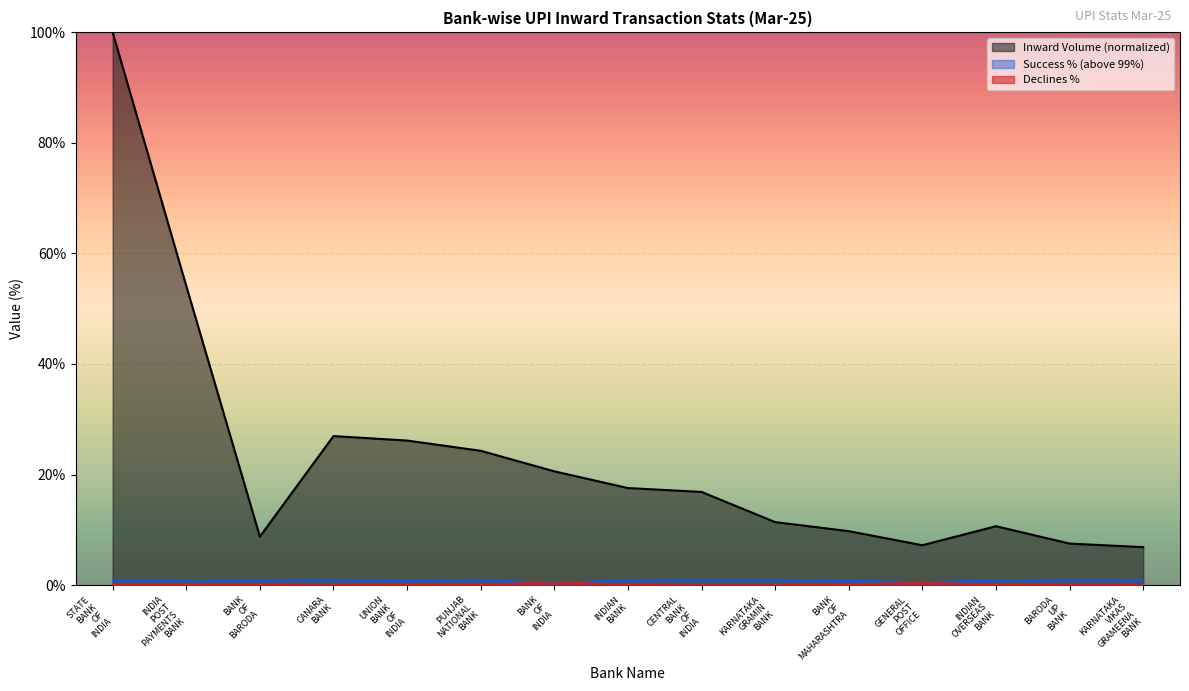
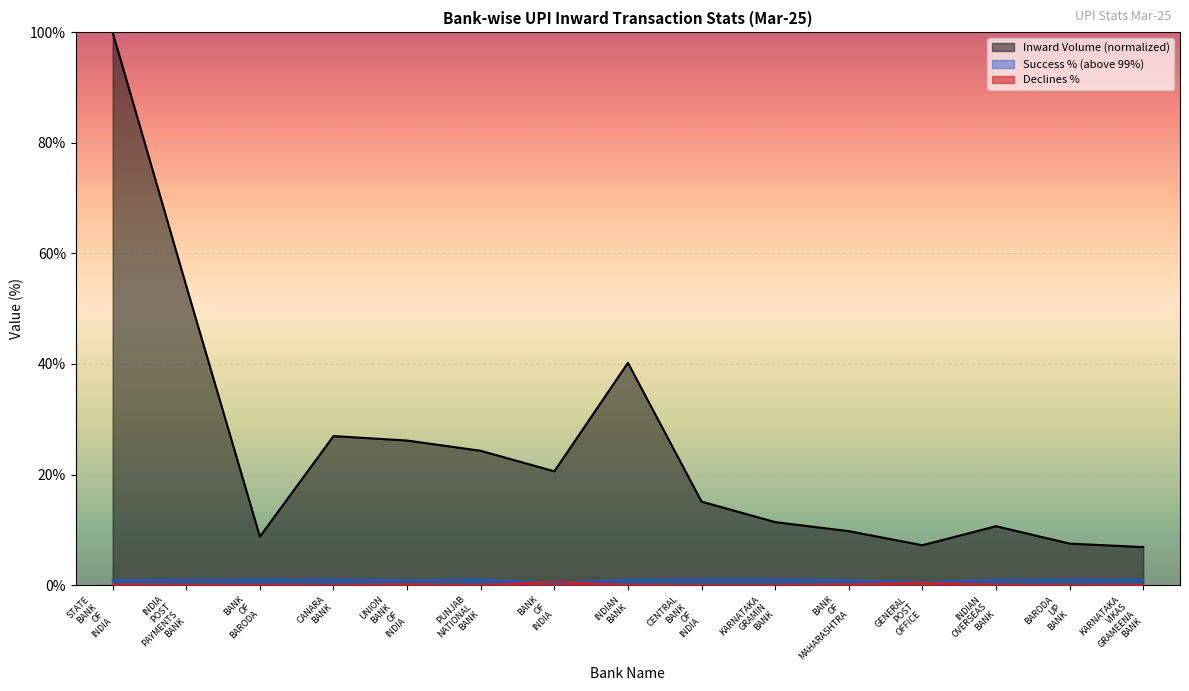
  {
    "Inward Volume (normalized)": {
      "STATE BANK OF INDIA": "100%",
      "INDIA POST PAYMENTS BANK": "54%",
      "BANK OF BARODA": "9%",
      "CANARA BANK": "27%",
      "UNION BANK OF INDIA": "26%",
      "PUNJAB NATIONAL BANK": "24%",
      "BANK OF INDIA": "21%",
-     "INDIAN BANK": "18%",
-     "CENTRAL BANK OF INDIA": "17%",
+     "INDIAN BANK": "40%",
+     "CENTRAL BANK OF INDIA": "15%",
      "KARNATAKA GRAMIN BANK": "11%",
      "BANK OF MAHARASHTRA": "10%",
      "GENERAL POST OFFICE": "7%",
      "INDIAN OVERSEAS BANK": "11%",
      "BARODA UP BANK": "8%",
      "KARNATAKA VIKAS GRAMEENA BANK": "7%"
    },
    "Success % (above 99%)": {
      "STATE BANK OF INDIA": "1%",
      "INDIA POST PAYMENTS BANK": "1%",
      "BANK OF BARODA": "1%",
      "CANARA BANK": "1%",
      "UNION BANK OF INDIA": "1%",
      "PUNJAB NATIONAL BANK": "1%",
      "INDIAN BANK": "1%",
      "CENTRAL BANK OF INDIA": "1%",
      "KARNATAKA GRAMIN BANK": "1%",
      "BANK OF MAHARASHTRA": "1%",
      "INDIAN OVERSEAS BANK": "1%",
      "BARODA UP BANK": "1%",
      "KARNATAKA VIKAS GRAMEENA BANK": "1%"
    },
    "Declines %": {
      "STATE BANK OF INDIA": "0%",
      "INDIA POST PAYMENTS BANK": "0%",
      "BANK OF BARODA": "0%",
      "CANARA BANK": "0%",
      "UNION BANK OF INDIA": "0%",
      "PUNJAB NATIONAL BANK": "0%",
      "INDIAN BANK": "0%",
      "CENTRAL BANK OF INDIA": "0%",
      "KARNATAKA GRAMIN BANK": "0%",
      "BANK OF MAHARASHTRA": "0%",
      "INDIAN OVERSEAS BANK": "0%",
      "BARODA UP BANK": "0%",
      "KARNATAKA VIKAS GRAMEENA BANK": "0%"
    }
  }
